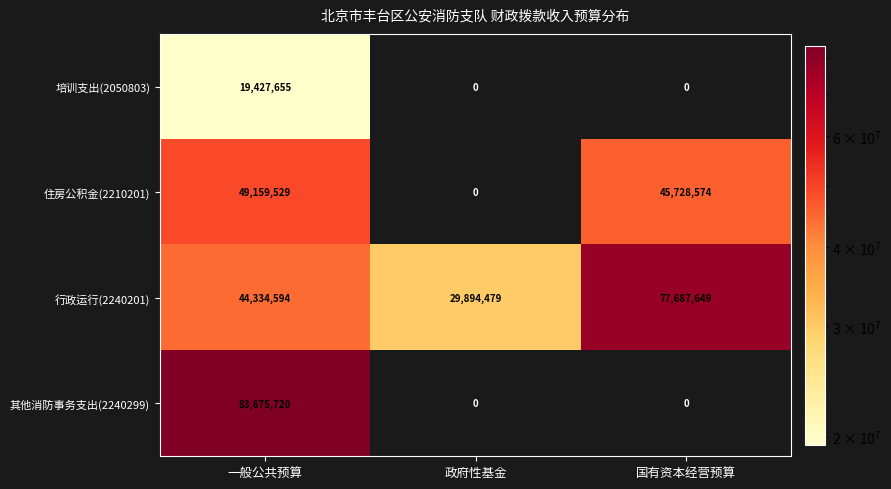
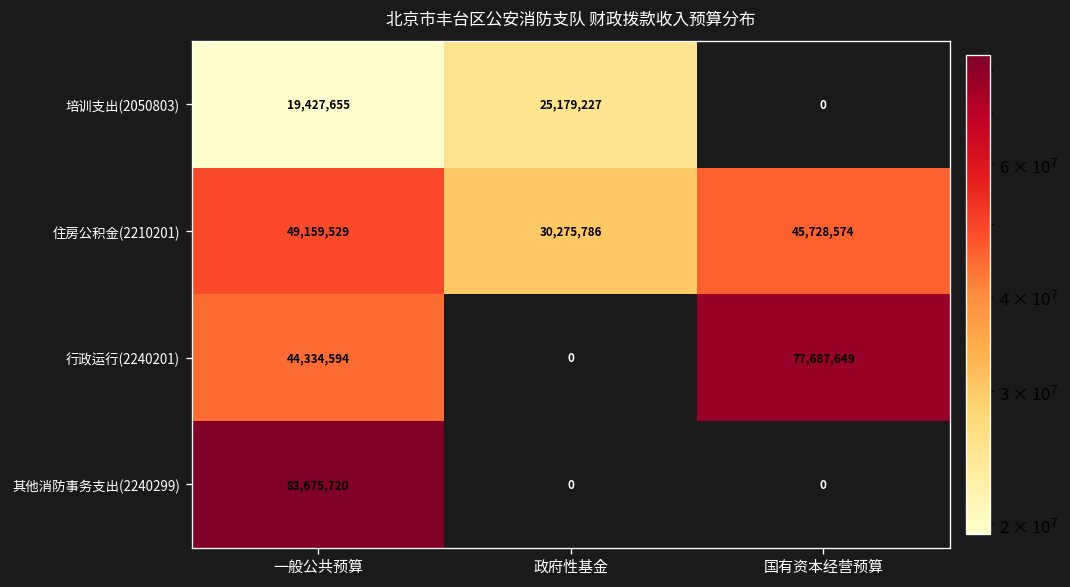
  {
    "培训支出(2050803)": {
      "一般公共预算": "19,427,655",
-     "政府性基金": "0",
+     "政府性基金": "25,179,227",
      "国有资本经营预算": "0"
    },
    "住房公积金(2210201)": {
      "一般公共预算": "49,159,529",
-     "政府性基金": "0",
+     "政府性基金": "30,275,786",
      "国有资本经营预算": "45,728,574"
    },
    "行政运行(2240201)": {
      "一般公共预算": "44,334,594",
-     "政府性基金": "29,894,479",
+     "政府性基金": "0",
      "国有资本经营预算": "77,687,649"
    },
    "其他消防事务支出(2240299)": {
      "一般公共预算": "83,675,720",
      "政府性基金": "0",
      "国有资本经营预算": "0"
    }
  }
